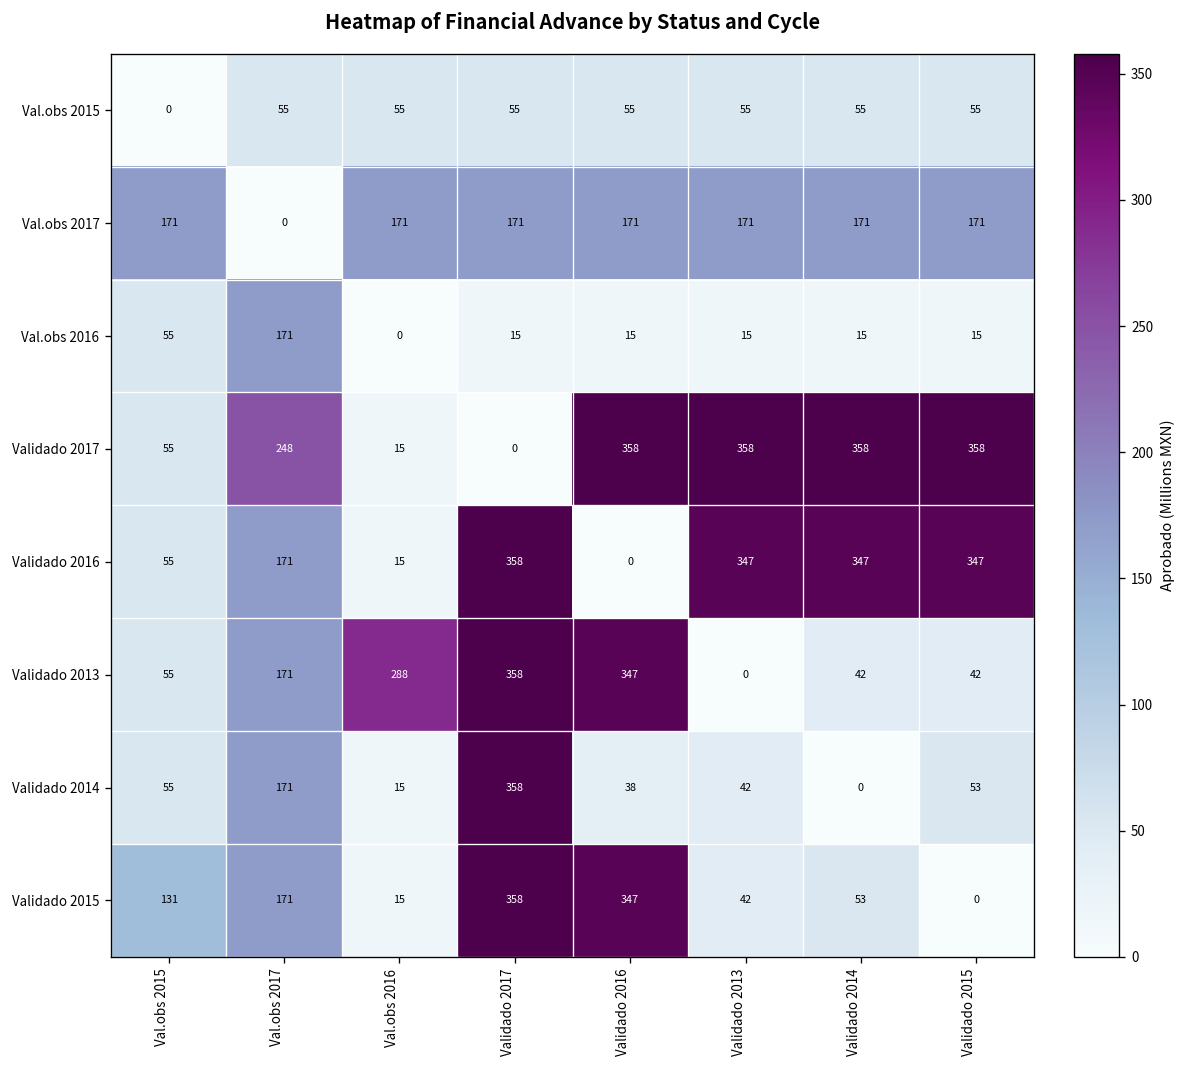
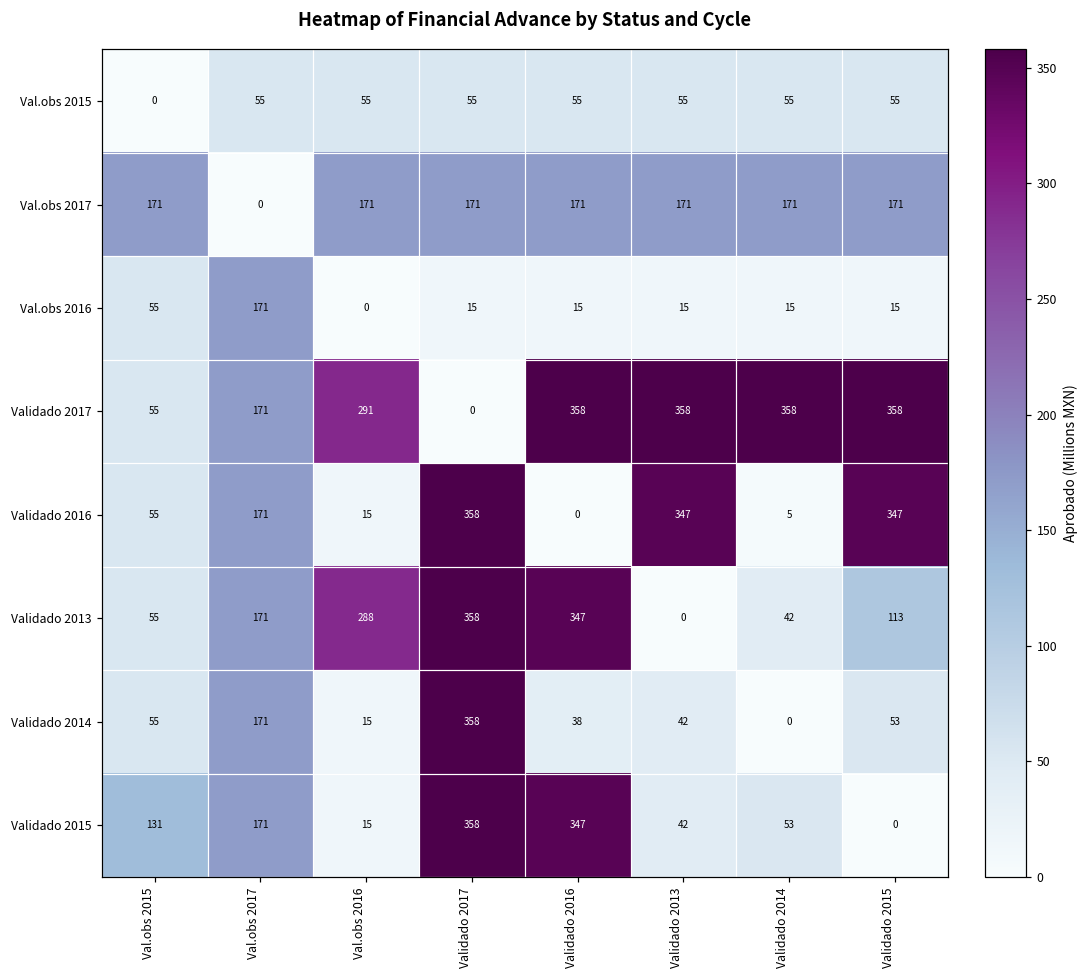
  {
    "Val.obs 2015": {
      "Val.obs 2015": 0,
      "Val.obs 2017": 55,
      "Val.obs 2016": 55,
      "Validado 2017": 55,
      "Validado 2016": 55,
      "Validado 2013": 55,
      "Validado 2014": 55,
      "Validado 2015": 55
    },
    "Val.obs 2017": {
      "Val.obs 2015": 171,
      "Val.obs 2017": 0,
      "Val.obs 2016": 171,
      "Validado 2017": 171,
      "Validado 2016": 171,
      "Validado 2013": 171,
      "Validado 2014": 171,
      "Validado 2015": 171
    },
    "Val.obs 2016": {
      "Val.obs 2015": 55,
      "Val.obs 2017": 171,
      "Val.obs 2016": 0,
      "Validado 2017": 15,
      "Validado 2016": 15,
      "Validado 2013": 15,
      "Validado 2014": 15,
      "Validado 2015": 15
    },
    "Validado 2017": {
      "Val.obs 2015": 55,
-     "Val.obs 2017": 248,
-     "Val.obs 2016": 15,
+     "Val.obs 2017": 171,
+     "Val.obs 2016": 291,
      "Validado 2017": 0,
      "Validado 2016": 358,
      "Validado 2013": 358,
      "Validado 2014": 358,
      "Validado 2015": 358
    },
    "Validado 2016": {
      "Val.obs 2015": 55,
      "Val.obs 2017": 171,
      "Val.obs 2016": 15,
      "Validado 2017": 358,
      "Validado 2016": 0,
      "Validado 2013": 347,
-     "Validado 2014": 347,
+     "Validado 2014": 5,
      "Validado 2015": 347
    },
    "Validado 2013": {
      "Val.obs 2015": 55,
      "Val.obs 2017": 171,
      "Val.obs 2016": 288,
      "Validado 2017": 358,
      "Validado 2016": 347,
      "Validado 2013": 0,
      "Validado 2014": 42,
-     "Validado 2015": 42
+     "Validado 2015": 113
    },
    "Validado 2014": {
      "Val.obs 2015": 55,
      "Val.obs 2017": 171,
      "Val.obs 2016": 15,
      "Validado 2017": 358,
      "Validado 2016": 38,
      "Validado 2013": 42,
      "Validado 2014": 0,
      "Validado 2015": 53
    },
    "Validado 2015": {
      "Val.obs 2015": 131,
      "Val.obs 2017": 171,
      "Val.obs 2016": 15,
      "Validado 2017": 358,
      "Validado 2016": 347,
      "Validado 2013": 42,
      "Validado 2014": 53,
      "Validado 2015": 0
    }
  }
